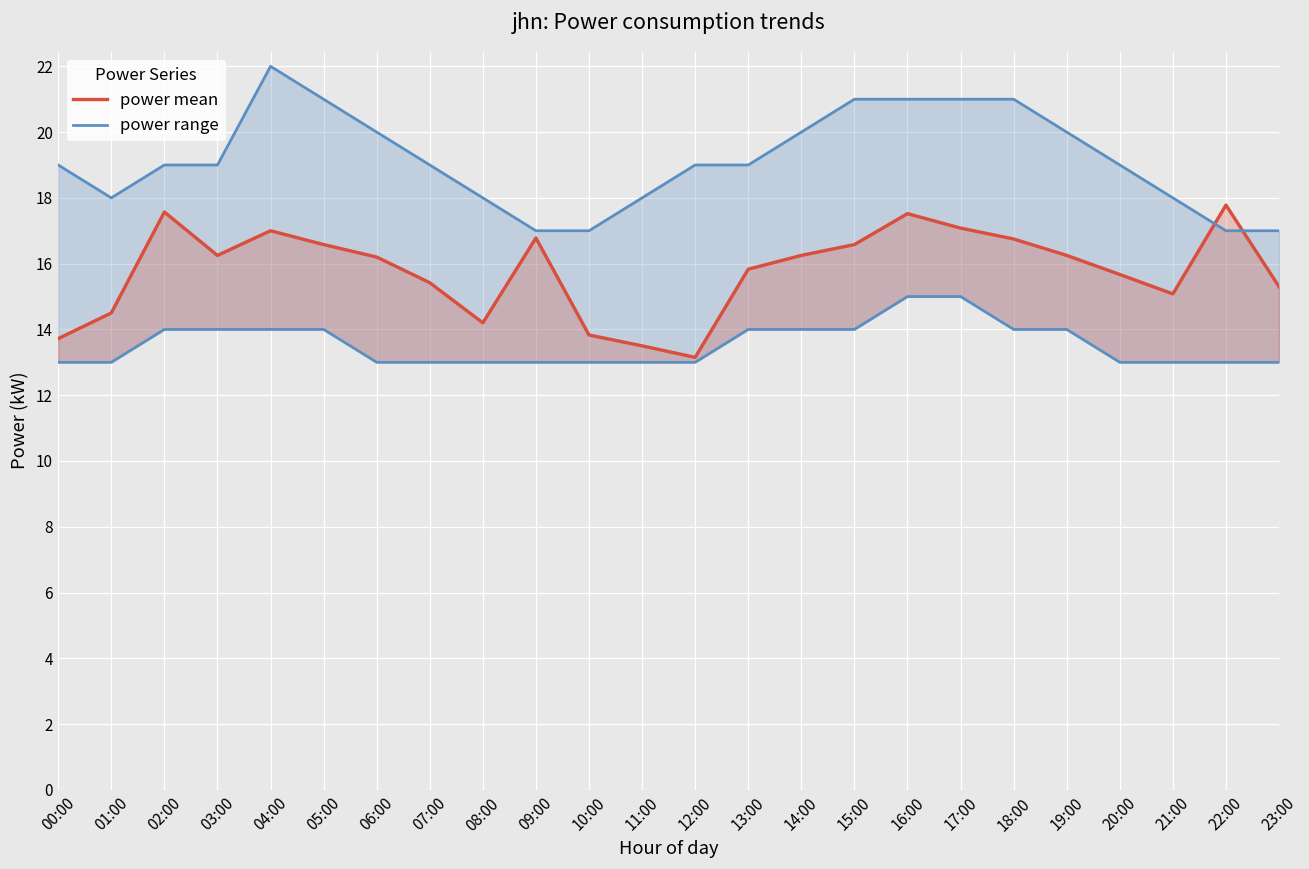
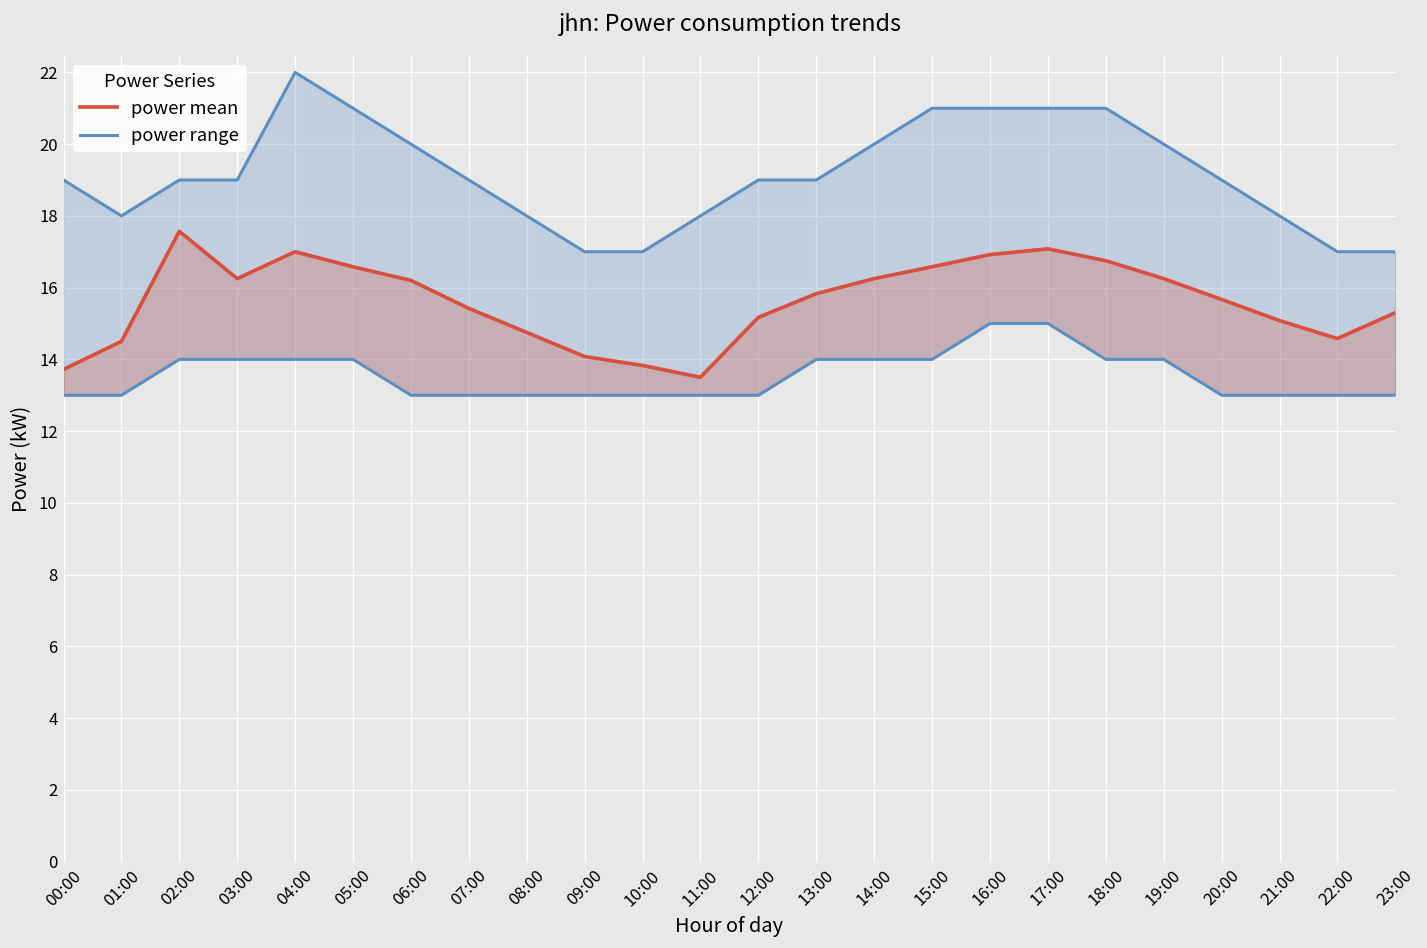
  {
    "power mean": {
      "00:00": 13.7,
      "01:00": 14.5,
      "02:00": 17.6,
      "03:00": 16.3,
      "04:00": 17.0,
      "05:00": 16.6,
      "06:00": 16.2,
      "07:00": 15.4,
-     "08:00": 14.2,
-     "09:00": 16.8,
+     "08:00": 14.8,
+     "09:00": 14.1,
      "10:00": 13.8,
      "11:00": 13.5,
-     "12:00": 13.2,
+     "12:00": 15.2,
      "13:00": 15.8,
      "14:00": 16.3,
      "15:00": 16.6,
-     "16:00": 17.5,
+     "16:00": 16.9,
      "17:00": 17.1,
      "18:00": 16.8,
      "19:00": 16.3,
      "20:00": 15.7,
      "21:00": 15.1,
-     "22:00": 17.8,
+     "22:00": 14.6,
      "23:00": 15.3
    }
  }
